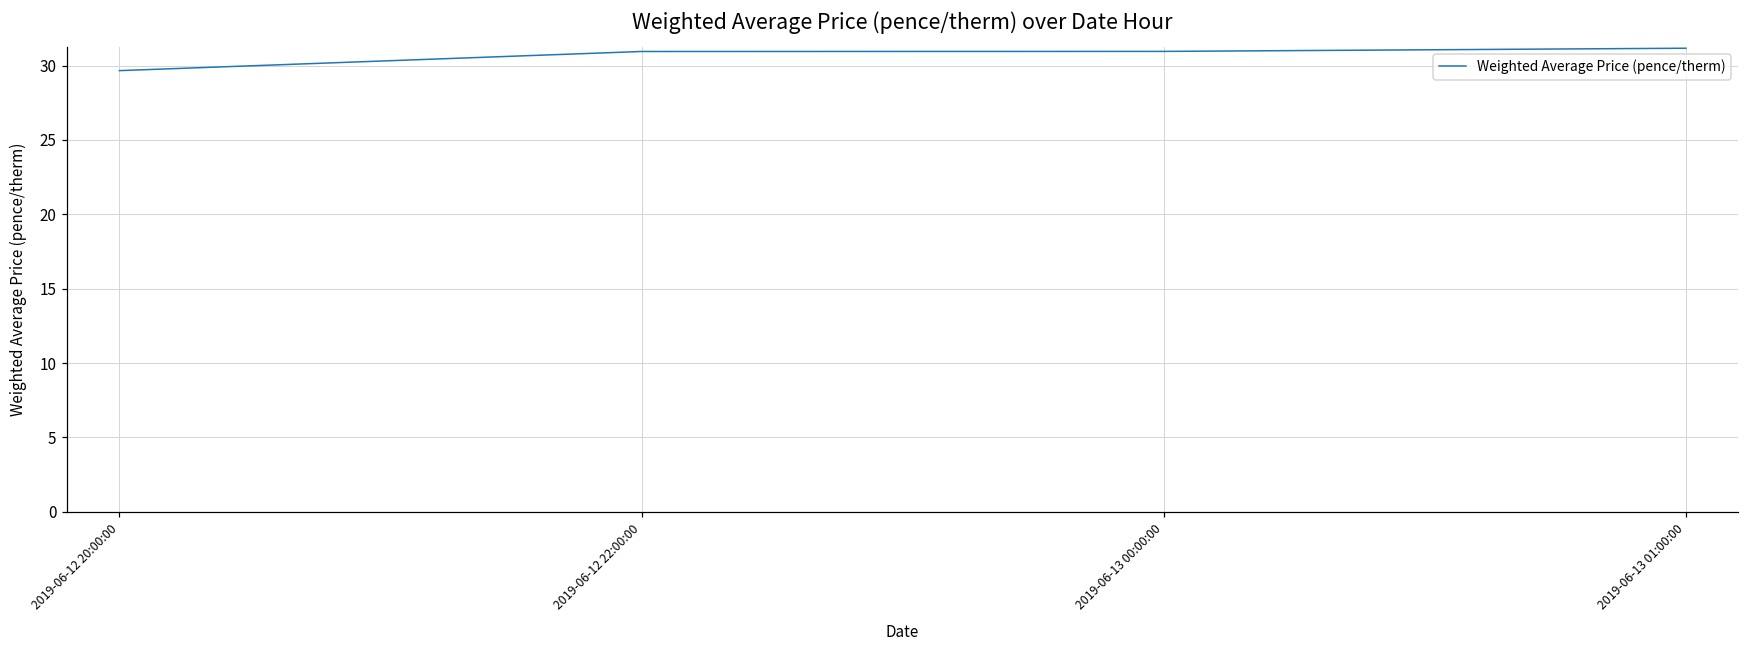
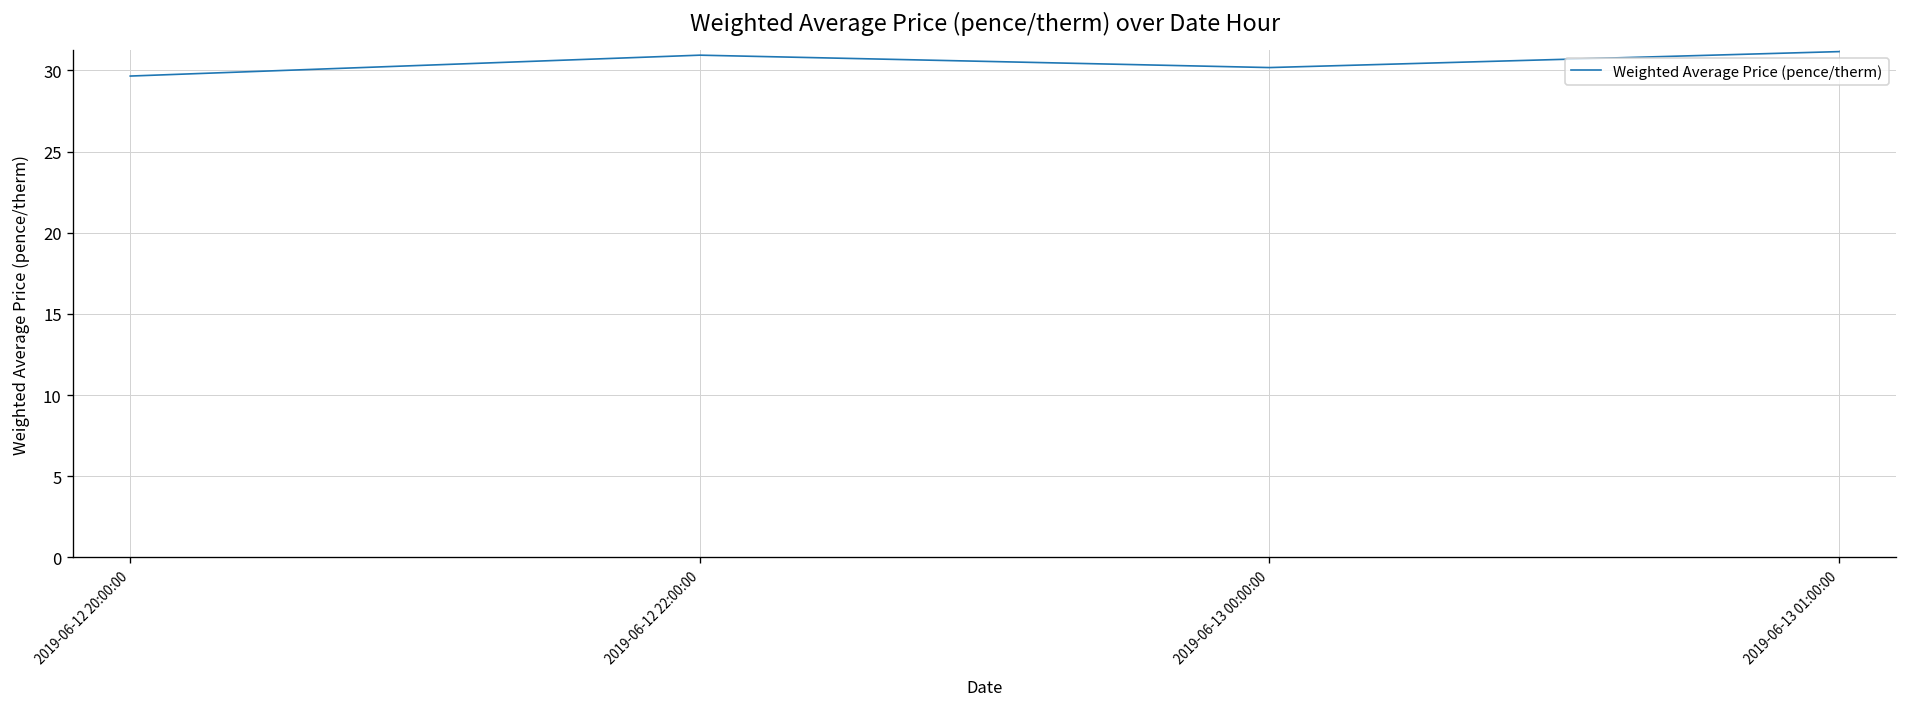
  {
    "2019-06-12 20:00:00": 29.7,
    "2019-06-12 22:00:00": 30.9,
-   "2019-06-13 00:00:00": 31.0,
+   "2019-06-13 00:00:00": 30.2,
    "2019-06-13 01:00:00": 31.2
  }
